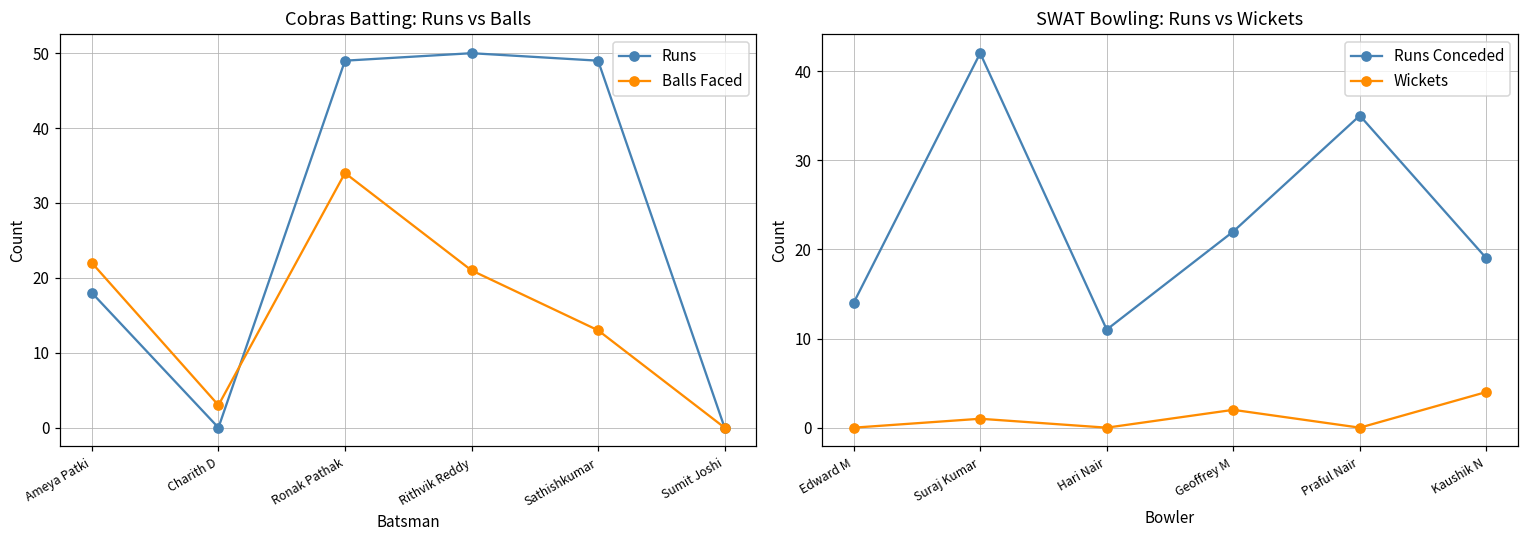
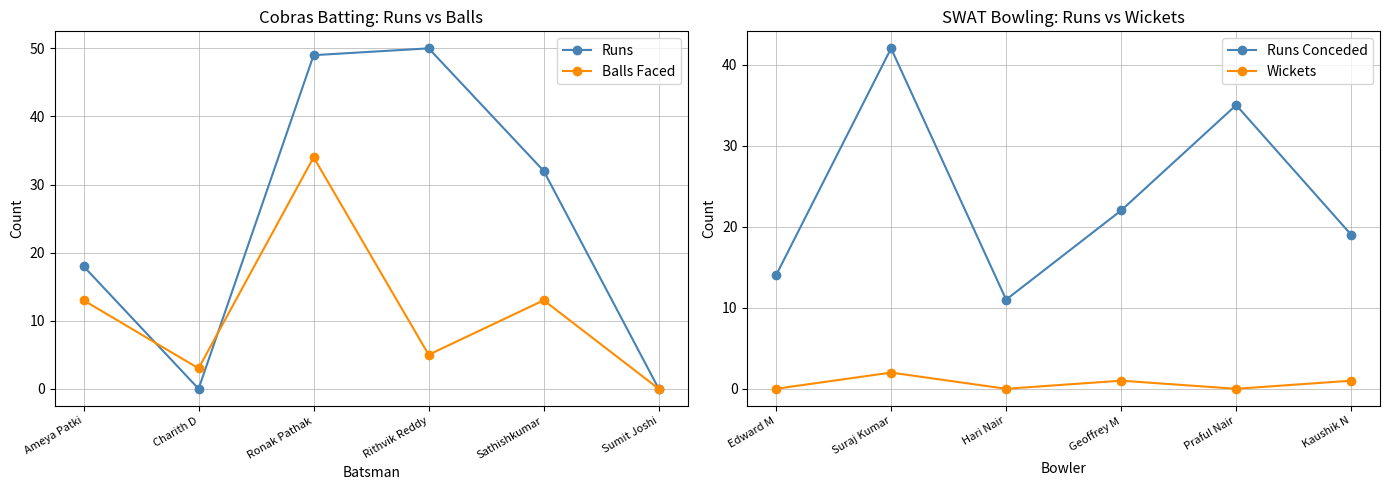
  {
    "Cobras Batting: Runs vs Balls": {
      "Runs": {
        "Ameya Patki": 18,
        "Charith D": 0,
        "Ronak Pathak": 49,
        "Rithvik Reddy": 50,
-       "Sathishkumar": 49
+       "Sathishkumar": 32
      },
      "Balls Faced": {
-       "Ameya Patki": 22,
+       "Ameya Patki": 13,
        "Charith D": 3,
        "Ronak Pathak": 34,
-       "Rithvik Reddy": 21,
+       "Rithvik Reddy": 5,
        "Sathishkumar": 13
      }
    },
    "SWAT Bowling: Runs vs Wickets": {
      "Runs Conceded": {
        "Edward M": 14,
        "Suraj Kumar": 42,
        "Hari Nair": 11,
        "Geoffrey M": 22,
        "Praful Nair": 35,
        "Kaushik N": 19
      },
      "Wickets": {
        "Edward M": 0,
-       "Suraj Kumar": 1,
+       "Suraj Kumar": 2,
        "Hari Nair": 0,
-       "Geoffrey M": 2,
+       "Geoffrey M": 1,
        "Praful Nair": 0,
-       "Kaushik N": 4
+       "Kaushik N": 1
      }
    }
  }
